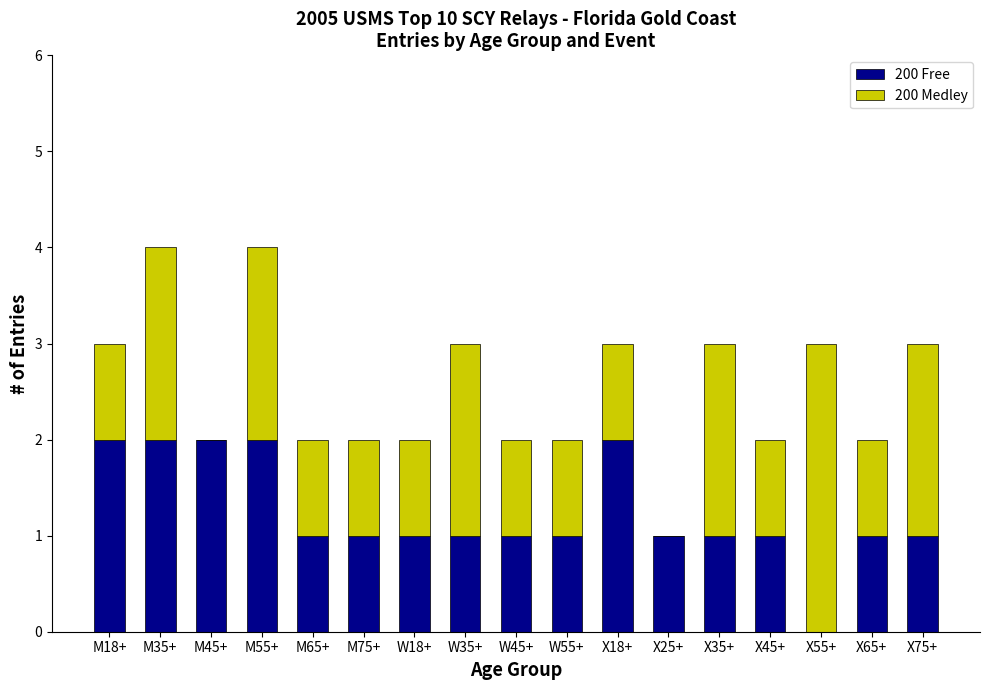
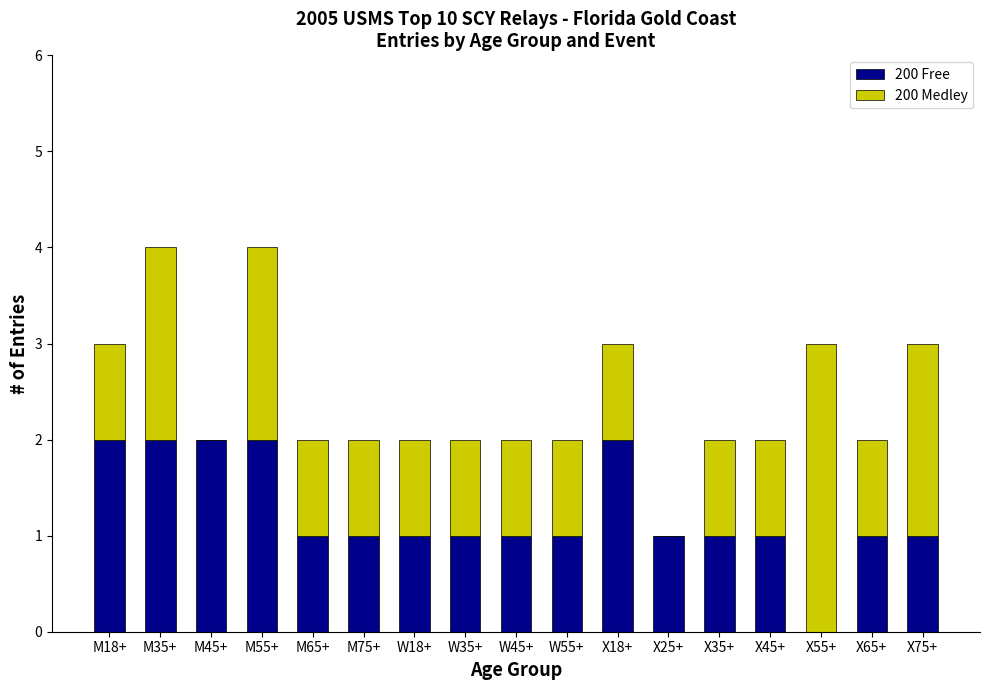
  {
    "200 Free": {
      "M18+": 2,
      "M35+": 2,
      "M45+": 2,
      "M55+": 2,
      "M65+": 1,
      "M75+": 1,
      "W18+": 1,
      "W35+": 1,
      "W45+": 1,
      "W55+": 1,
      "X18+": 2,
      "X25+": 1,
      "X35+": 1,
      "X45+": 1,
      "X55+": 0,
      "X65+": 1,
      "X75+": 1
    },
    "200 Medley": {
      "M18+": 1,
      "M35+": 2,
      "M45+": 0,
      "M55+": 2,
      "M65+": 1,
      "M75+": 1,
      "W18+": 1,
-     "W35+": 2,
+     "W35+": 1,
      "W45+": 1,
      "W55+": 1,
      "X18+": 1,
      "X25+": 0,
-     "X35+": 2,
+     "X35+": 1,
      "X45+": 1,
      "X55+": 3,
      "X65+": 1,
      "X75+": 2
    }
  }
